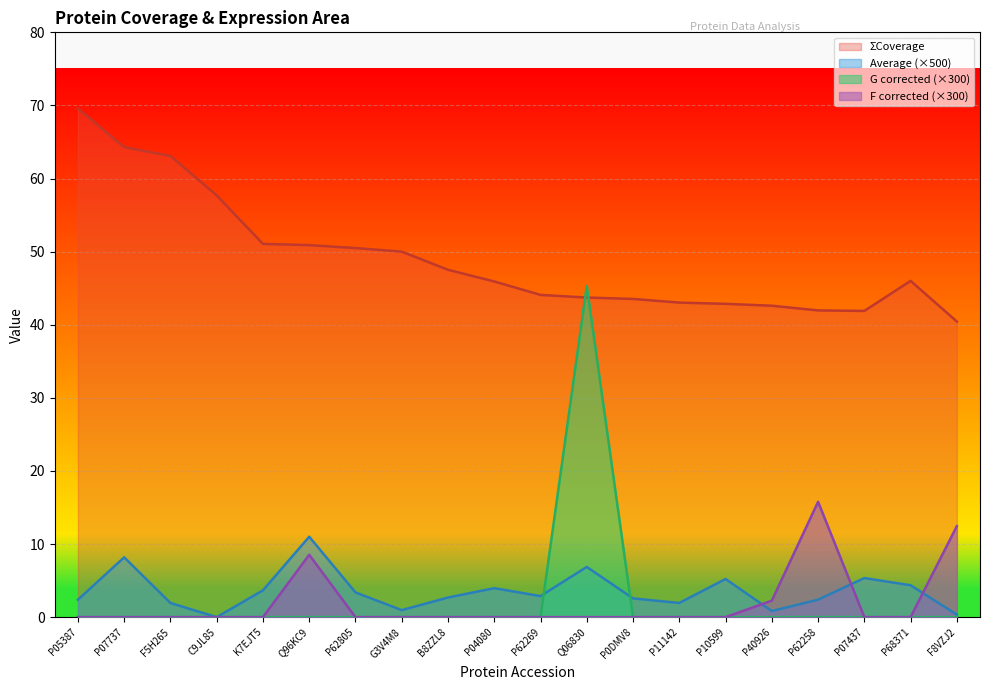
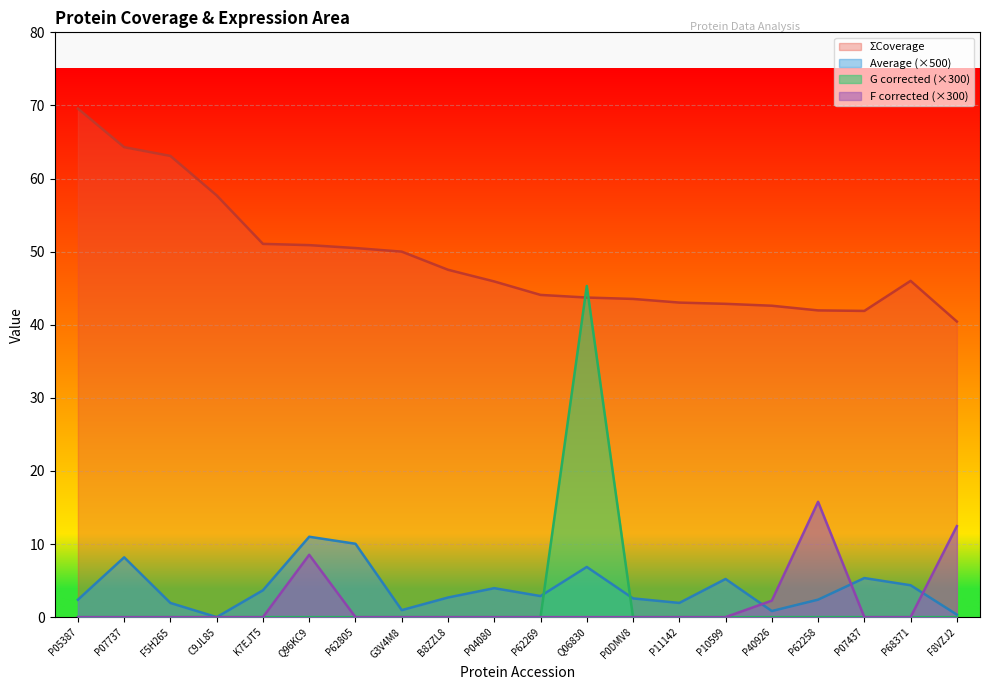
  {
    "ΣCoverage": {
      "P05387": 70,
      "P07737": 64,
      "F5H265": 63,
      "C9JL85": 58,
      "K7EJT5": 51,
      "Q96KC9": 51,
      "P62805": 50,
      "G3V4M8": 50,
      "B8ZZL8": 48,
      "P04080": 46,
      "P62269": 44,
      "Q06830": 44,
      "P0DMV8": 44,
      "P11142": 43,
      "P10599": 43,
      "P40926": 43,
      "P62258": 42,
      "P07437": 42,
      "P68371": 46,
      "F8VZJ2": 40
    },
    "Average (×500)": {
      "P05387": 2,
      "P07737": 8,
      "F5H265": 2,
      "K7EJT5": 4,
      "Q96KC9": 11,
-     "P62805": 3,
+     "P62805": 10,
      "G3V4M8": 1,
      "B8ZZL8": 3,
      "P04080": 4,
      "P62269": 3,
      "Q06830": 7,
      "P0DMV8": 3,
      "P11142": 2,
      "P10599": 5,
      "P40926": 1,
      "P62258": 2,
      "P07437": 5,
      "P68371": 4
    },
    "G corrected (×300)": {
      "Q96KC9": 0,
      "Q06830": 45,
      "P40926": 0,
      "P62258": 0
    },
    "F corrected (×300)": {
      "Q96KC9": 9,
      "Q06830": 0,
      "P40926": 2,
      "P62258": 16,
      "F8VZJ2": 12
    }
  }
